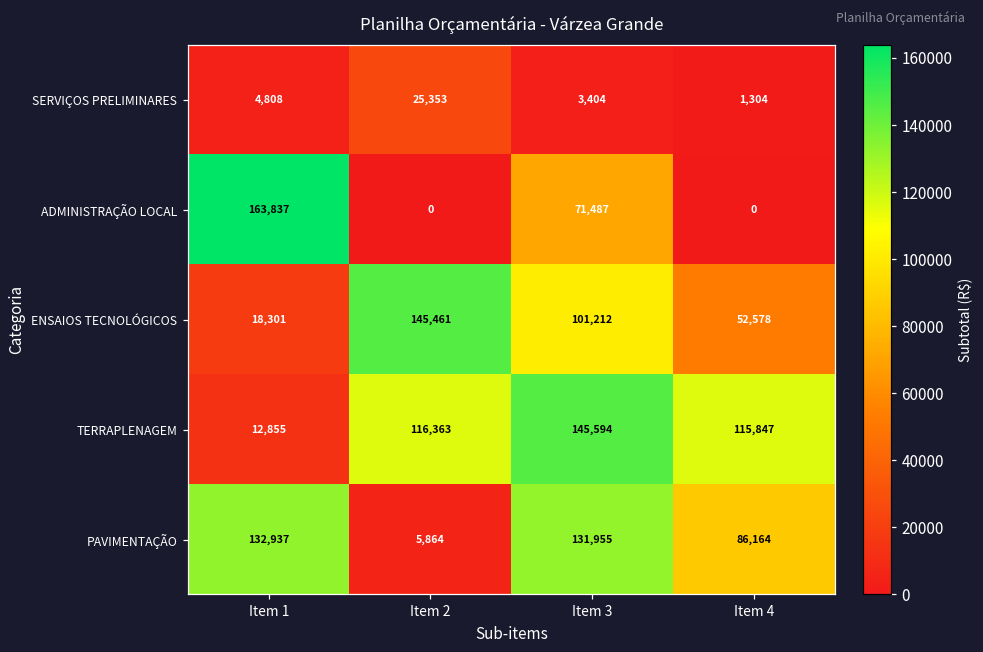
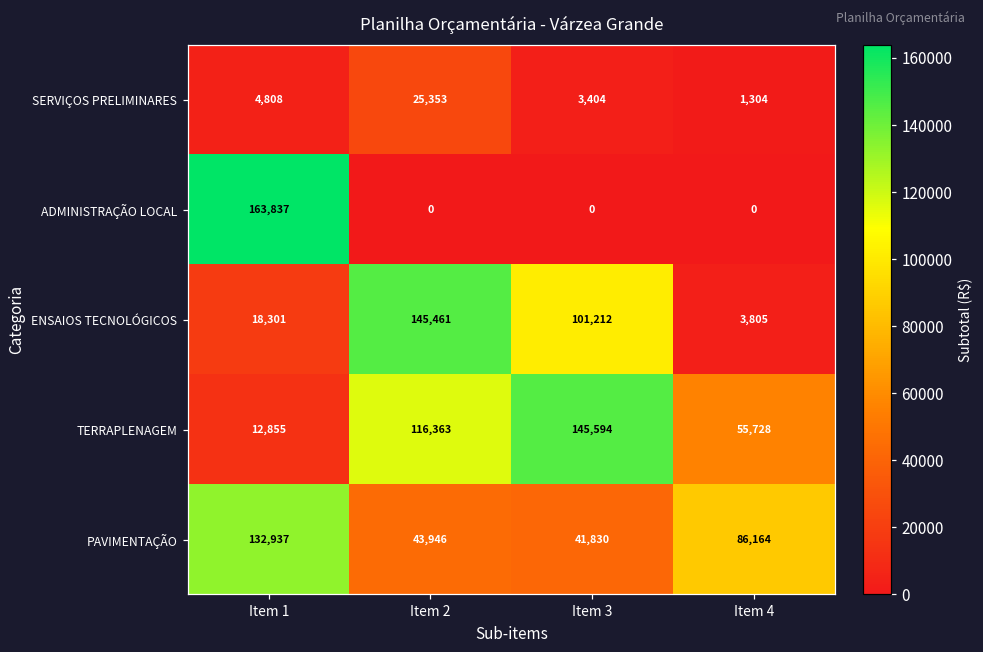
  {
    "SERVIÇOS PRELIMINARES": {
      "Item 1": "4,808",
      "Item 2": "25,353",
      "Item 3": "3,404",
      "Item 4": "1,304"
    },
    "ADMINISTRAÇÃO LOCAL": {
      "Item 1": "163,837",
      "Item 2": "0",
-     "Item 3": "71,487",
+     "Item 3": "0",
      "Item 4": "0"
    },
    "ENSAIOS TECNOLÓGICOS": {
      "Item 1": "18,301",
      "Item 2": "145,461",
      "Item 3": "101,212",
-     "Item 4": "52,578"
+     "Item 4": "3,805"
    },
    "TERRAPLENAGEM": {
      "Item 1": "12,855",
      "Item 2": "116,363",
      "Item 3": "145,594",
-     "Item 4": "115,847"
+     "Item 4": "55,728"
    },
    "PAVIMENTAÇÃO": {
      "Item 1": "132,937",
-     "Item 2": "5,864",
-     "Item 3": "131,955",
+     "Item 2": "43,946",
+     "Item 3": "41,830",
      "Item 4": "86,164"
    }
  }
